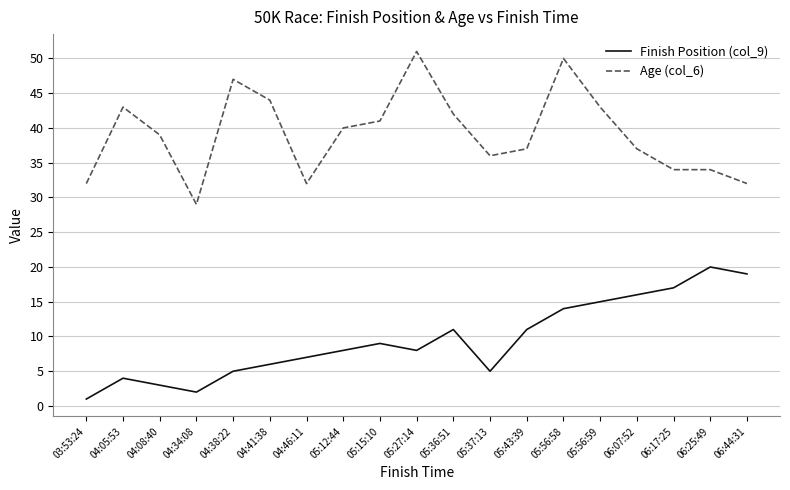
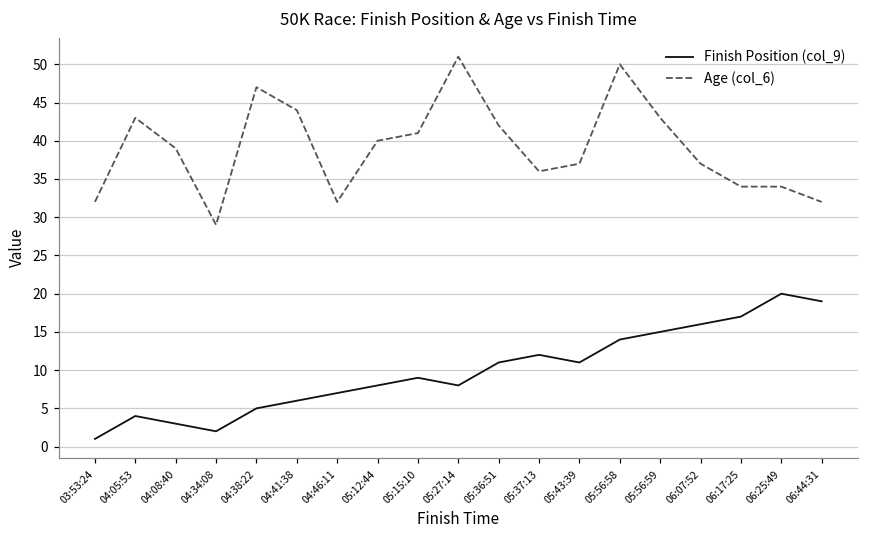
  {
    "Finish Position (col_9)": {
      "03:53:24": 1,
      "04:05:53": 4,
      "04:08:40": 3,
      "04:34:08": 2,
      "04:38:22": 5,
      "04:41:38": 6,
      "04:46:11": 7,
      "05:12:44": 8,
      "05:15:10": 9,
      "05:27:14": 8,
      "05:36:51": 11,
-     "05:37:13": 5,
+     "05:37:13": 12,
      "05:43:39": 11,
      "05:56:58": 14,
      "05:56:59": 15,
      "06:07:52": 16,
      "06:17:25": 17,
      "06:25:49": 20,
      "06:44:31": 19
    },
    "Age (col_6)": {
      "03:53:24": 32,
      "04:05:53": 43,
      "04:08:40": 39,
      "04:34:08": 29,
      "04:38:22": 47,
      "04:41:38": 44,
      "04:46:11": 32,
      "05:12:44": 40,
      "05:15:10": 41,
      "05:27:14": 51,
      "05:36:51": 42,
      "05:37:13": 36,
      "05:43:39": 37,
      "05:56:58": 50,
      "05:56:59": 43,
      "06:07:52": 37,
      "06:17:25": 34,
      "06:25:49": 34,
      "06:44:31": 32
    }
  }
